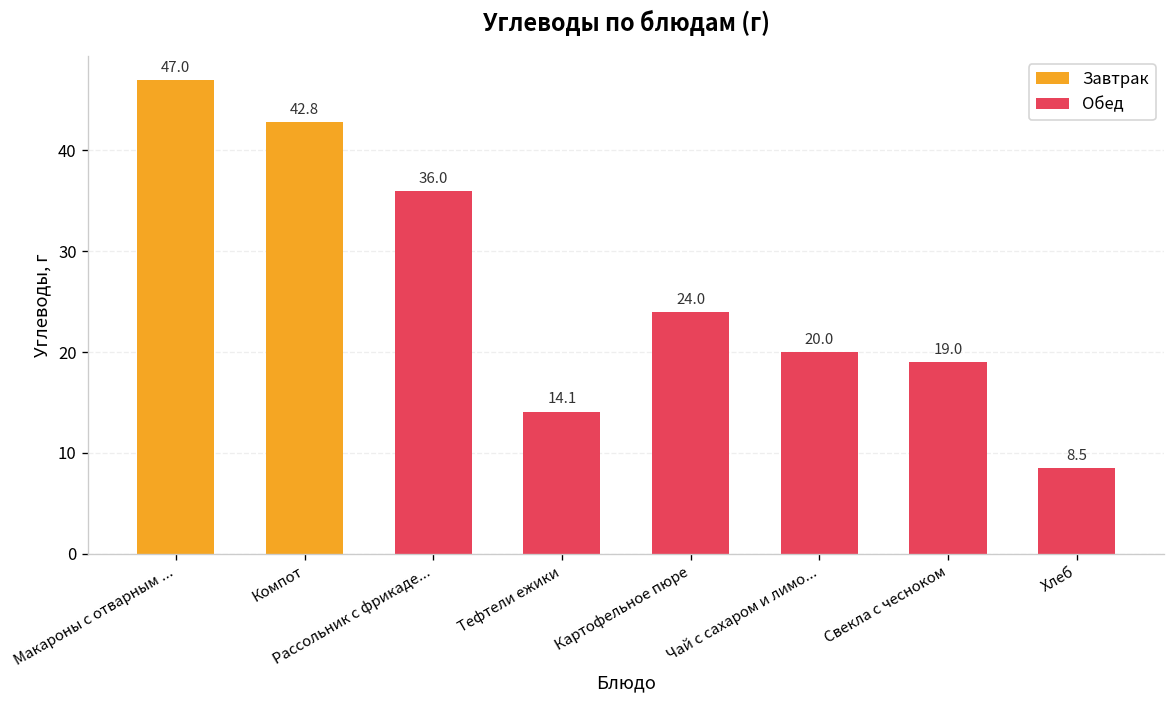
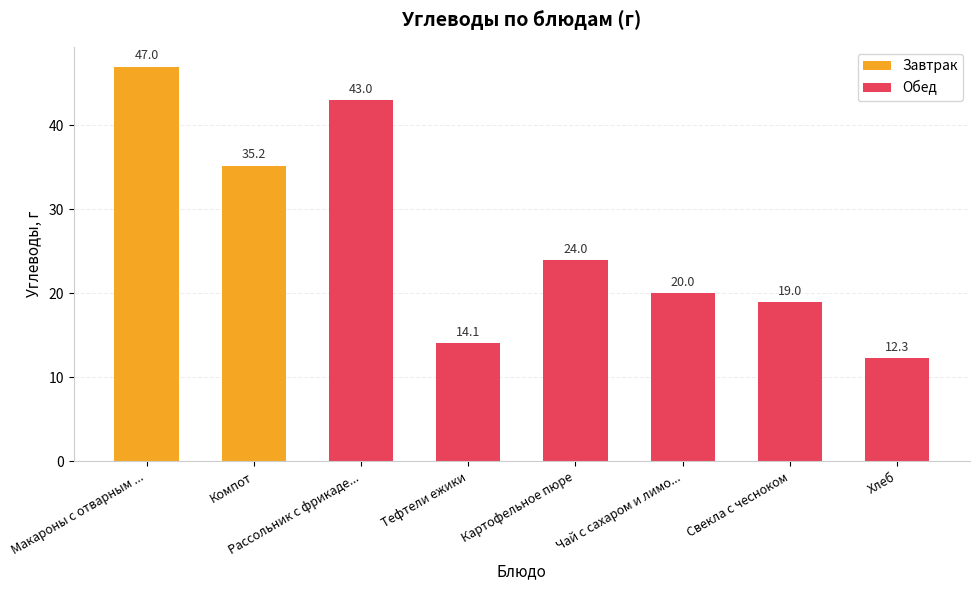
  {
    "Завтрак": {
      "Макароны с отварным ...": 47.0,
-     "Компот": 42.8
+     "Компот": 35.2
    },
    "Обед": {
-     "Рассольник с фрикаде...": 36.0,
+     "Рассольник с фрикаде...": 43.0,
      "Тефтели ежики": 14.1,
      "Картофельное пюре": 24.0,
      "Чай с сахаром и лимо...": 20.0,
      "Свекла с чесноком": 19.0,
-     "Хлеб": 8.5
+     "Хлеб": 12.3
    }
  }
